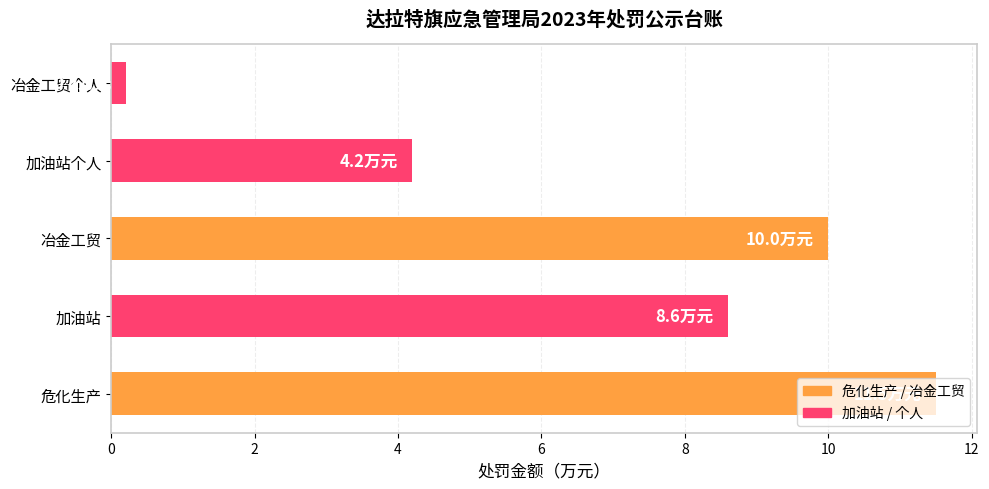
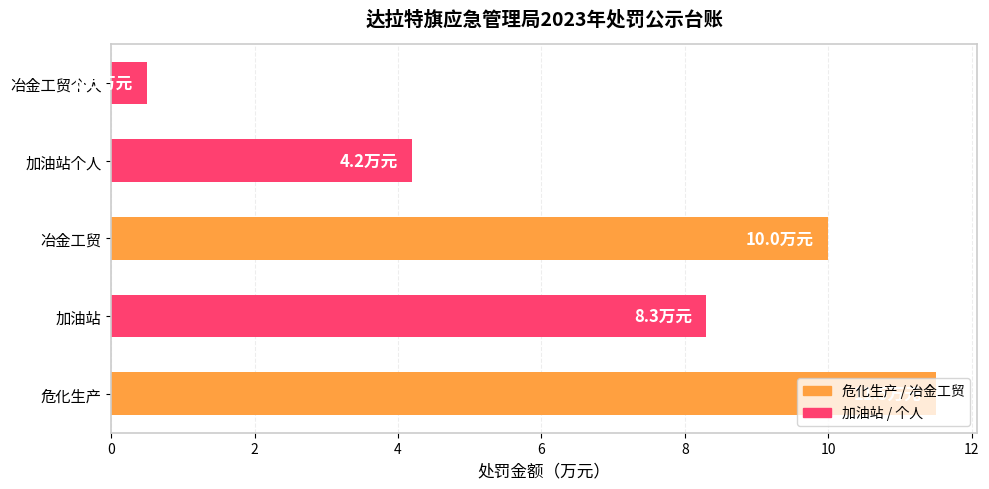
  {
-   "冶金工贸个人": 0.2,
+   "冶金工贸个人": 0.5,
    "加油站个人": 4.2,
    "冶金工贸": 10.0,
-   "加油站": 8.6
+   "加油站": 8.3
  }
